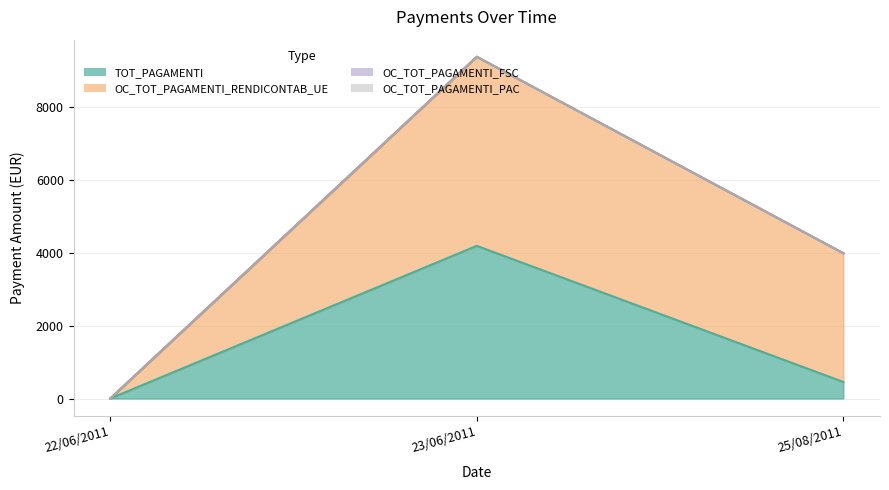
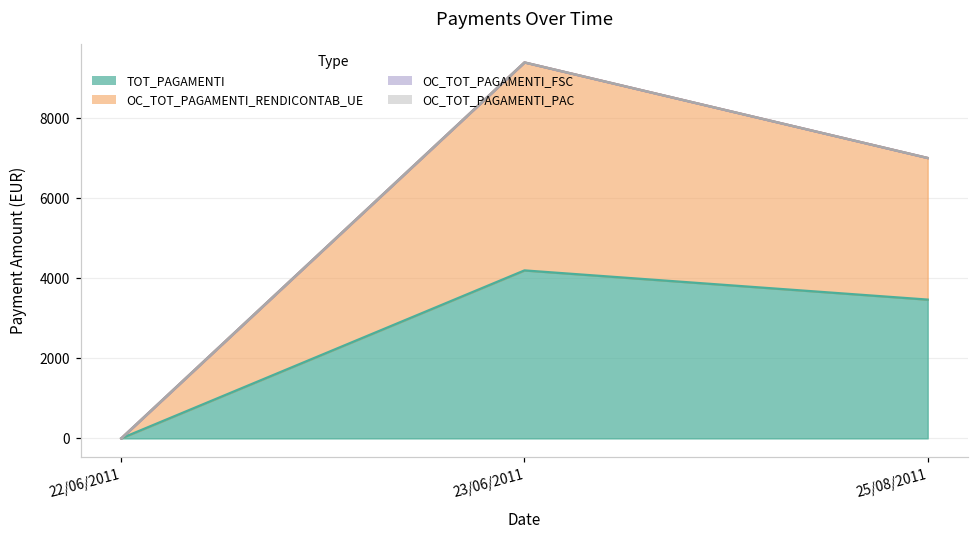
  {
    "TOT_PAGAMENTI": {
      "23/06/2011": 4200,
-     "25/08/2011": 500
+     "25/08/2011": 3500
    }
  }
